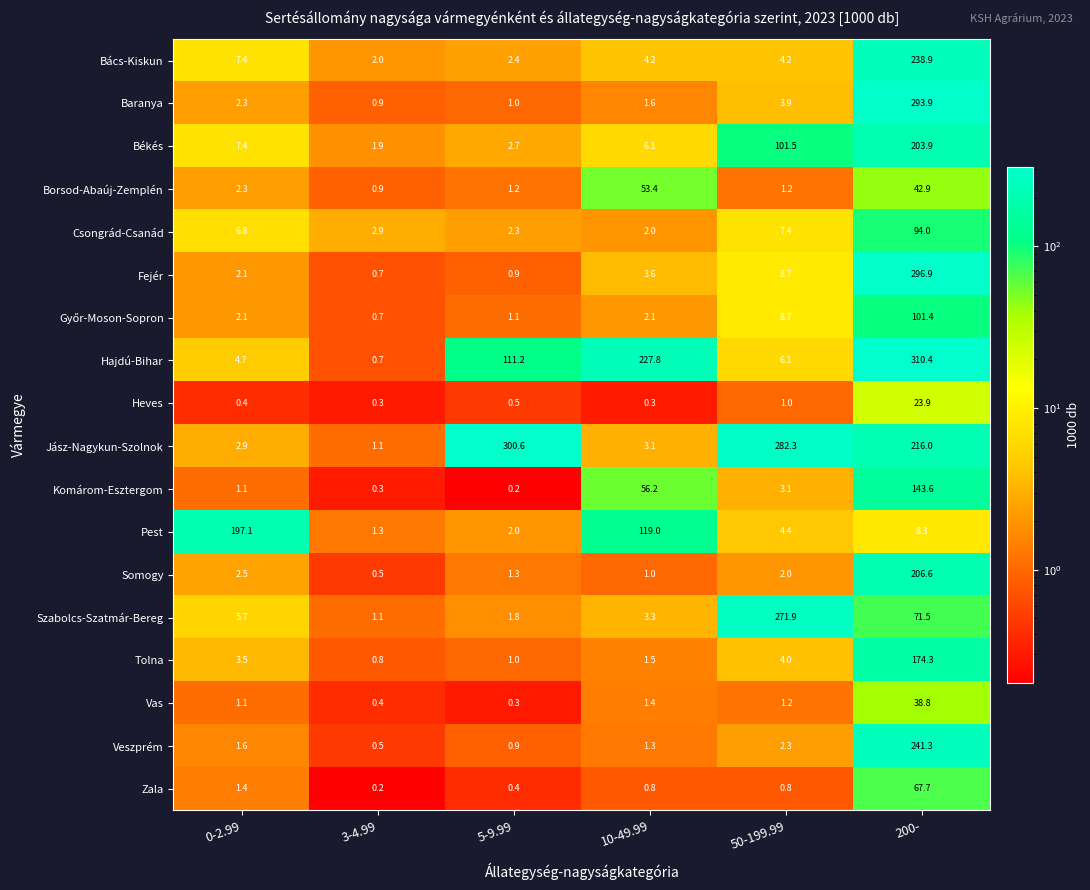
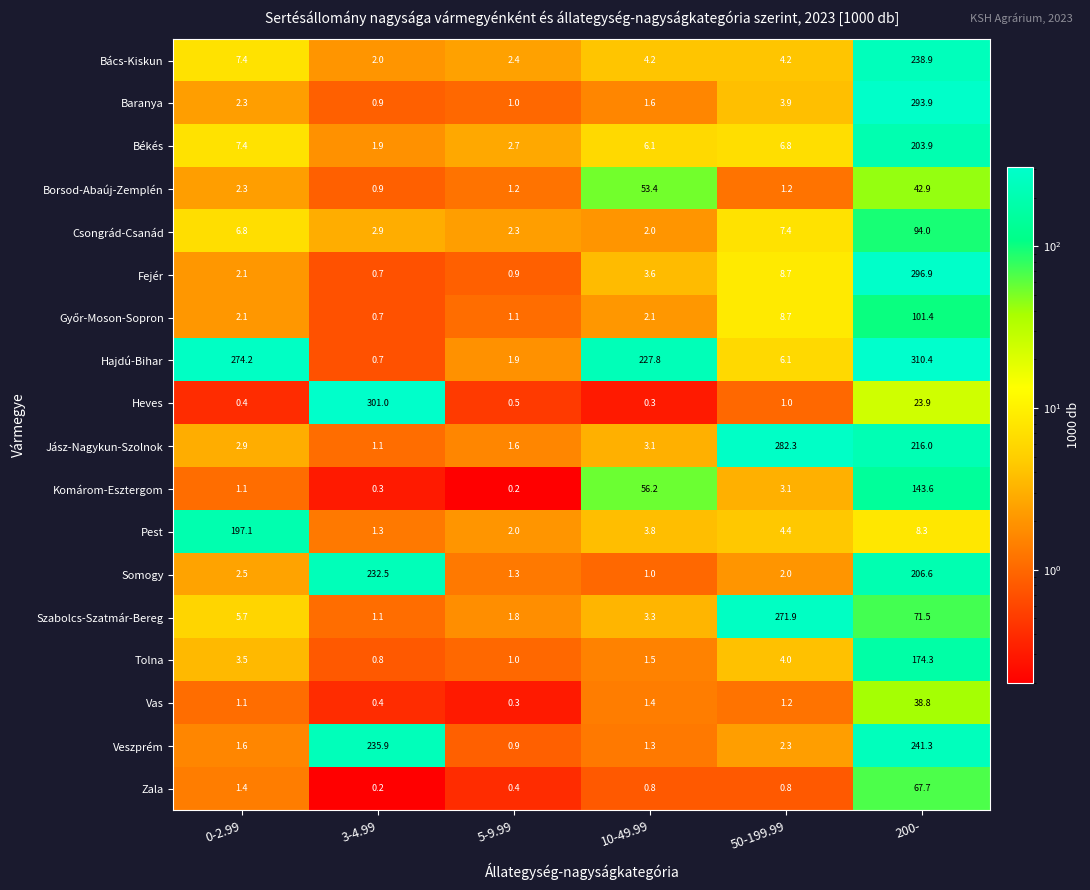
  {
    "Bács-Kiskun": {
      "0-2.99": 7.4,
      "3-4.99": 2.0,
      "5-9.99": 2.4,
      "10-49.99": 4.2,
      "50-199.99": 4.2,
      "200-": 238.9
    },
    "Baranya": {
      "0-2.99": 2.3,
      "3-4.99": 0.9,
      "5-9.99": 1.0,
      "10-49.99": 1.6,
      "50-199.99": 3.9,
      "200-": 293.9
    },
    "Békés": {
      "0-2.99": 7.4,
      "3-4.99": 1.9,
      "5-9.99": 2.7,
      "10-49.99": 6.1,
-     "50-199.99": 101.5,
+     "50-199.99": 6.8,
      "200-": 203.9
    },
    "Borsod-Abaúj-Zemplén": {
      "0-2.99": 2.3,
      "3-4.99": 0.9,
      "5-9.99": 1.2,
      "10-49.99": 53.4,
      "50-199.99": 1.2,
      "200-": 42.9
    },
    "Csongrád-Csanád": {
      "0-2.99": 6.8,
      "3-4.99": 2.9,
      "5-9.99": 2.3,
      "10-49.99": 2.0,
      "50-199.99": 7.4,
      "200-": 94.0
    },
    "Fejér": {
      "0-2.99": 2.1,
      "3-4.99": 0.7,
      "5-9.99": 0.9,
      "10-49.99": 3.6,
      "50-199.99": 8.7,
      "200-": 296.9
    },
    "Győr-Moson-Sopron": {
      "0-2.99": 2.1,
      "3-4.99": 0.7,
      "5-9.99": 1.1,
      "10-49.99": 2.1,
      "50-199.99": 8.7,
      "200-": 101.4
    },
    "Hajdú-Bihar": {
-     "0-2.99": 4.7,
+     "0-2.99": 274.2,
      "3-4.99": 0.7,
-     "5-9.99": 111.2,
+     "5-9.99": 1.9,
      "10-49.99": 227.8,
      "50-199.99": 6.1,
      "200-": 310.4
    },
    "Heves": {
      "0-2.99": 0.4,
-     "3-4.99": 0.3,
+     "3-4.99": 301.0,
      "5-9.99": 0.5,
      "10-49.99": 0.3,
      "50-199.99": 1.0,
      "200-": 23.9
    },
    "Jász-Nagykun-Szolnok": {
      "0-2.99": 2.9,
      "3-4.99": 1.1,
-     "5-9.99": 300.6,
+     "5-9.99": 1.6,
      "10-49.99": 3.1,
      "50-199.99": 282.3,
      "200-": 216.0
    },
    "Komárom-Esztergom": {
      "0-2.99": 1.1,
      "3-4.99": 0.3,
      "5-9.99": 0.2,
      "10-49.99": 56.2,
      "50-199.99": 3.1,
      "200-": 143.6
    },
    "Pest": {
      "0-2.99": 197.1,
      "3-4.99": 1.3,
      "5-9.99": 2.0,
-     "10-49.99": 119.0,
+     "10-49.99": 3.8,
      "50-199.99": 4.4,
      "200-": 8.3
    },
    "Somogy": {
      "0-2.99": 2.5,
-     "3-4.99": 0.5,
+     "3-4.99": 232.5,
      "5-9.99": 1.3,
      "10-49.99": 1.0,
      "50-199.99": 2.0,
      "200-": 206.6
    },
    "Szabolcs-Szatmár-Bereg": {
      "0-2.99": 5.7,
      "3-4.99": 1.1,
      "5-9.99": 1.8,
      "10-49.99": 3.3,
      "50-199.99": 271.9,
      "200-": 71.5
    },
    "Tolna": {
      "0-2.99": 3.5,
      "3-4.99": 0.8,
      "5-9.99": 1.0,
      "10-49.99": 1.5,
      "50-199.99": 4.0,
      "200-": 174.3
    },
    "Vas": {
      "0-2.99": 1.1,
      "3-4.99": 0.4,
      "5-9.99": 0.3,
      "10-49.99": 1.4,
      "50-199.99": 1.2,
      "200-": 38.8
    },
    "Veszprém": {
      "0-2.99": 1.6,
-     "3-4.99": 0.5,
+     "3-4.99": 235.9,
      "5-9.99": 0.9,
      "10-49.99": 1.3,
      "50-199.99": 2.3,
      "200-": 241.3
    },
    "Zala": {
      "0-2.99": 1.4,
      "3-4.99": 0.2,
      "5-9.99": 0.4,
      "10-49.99": 0.8,
      "50-199.99": 0.8,
      "200-": 67.7
    }
  }
